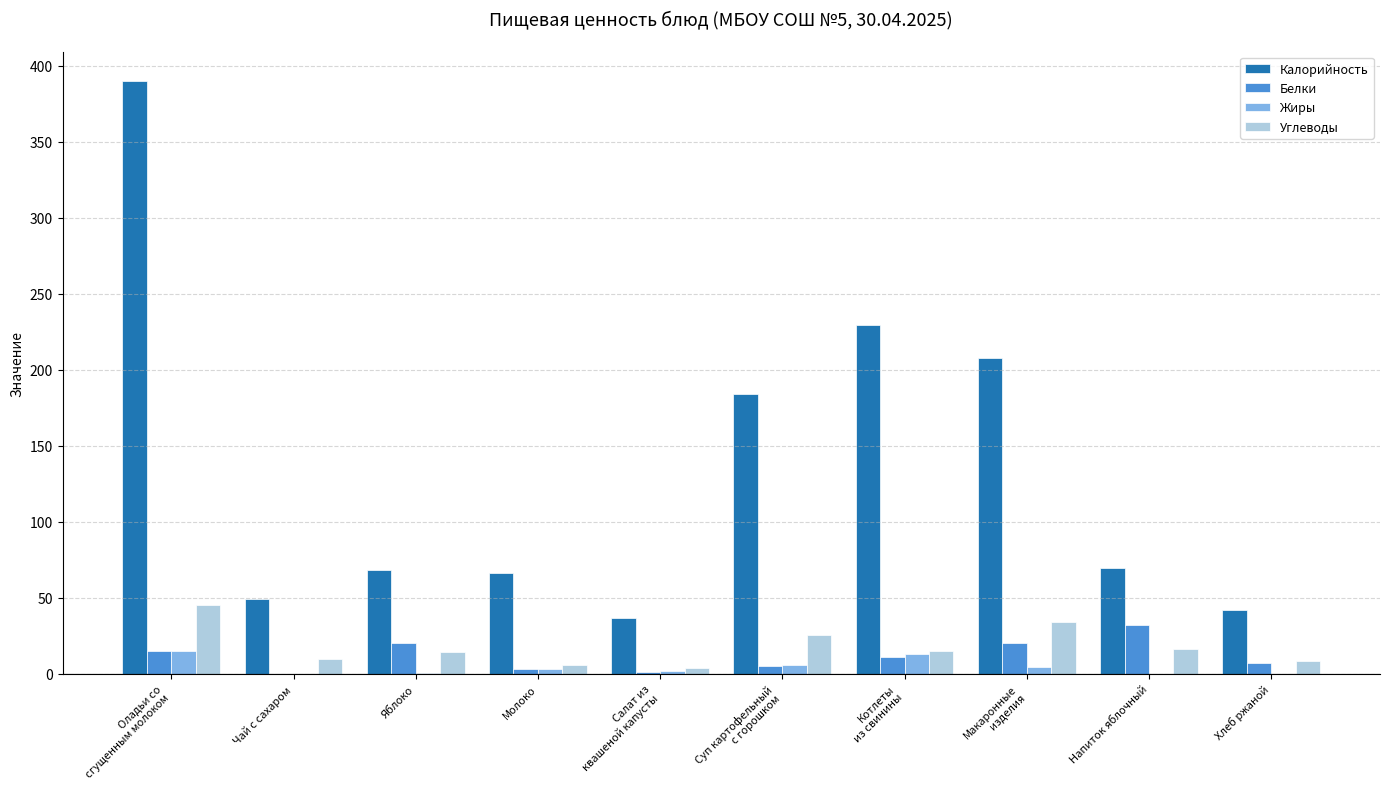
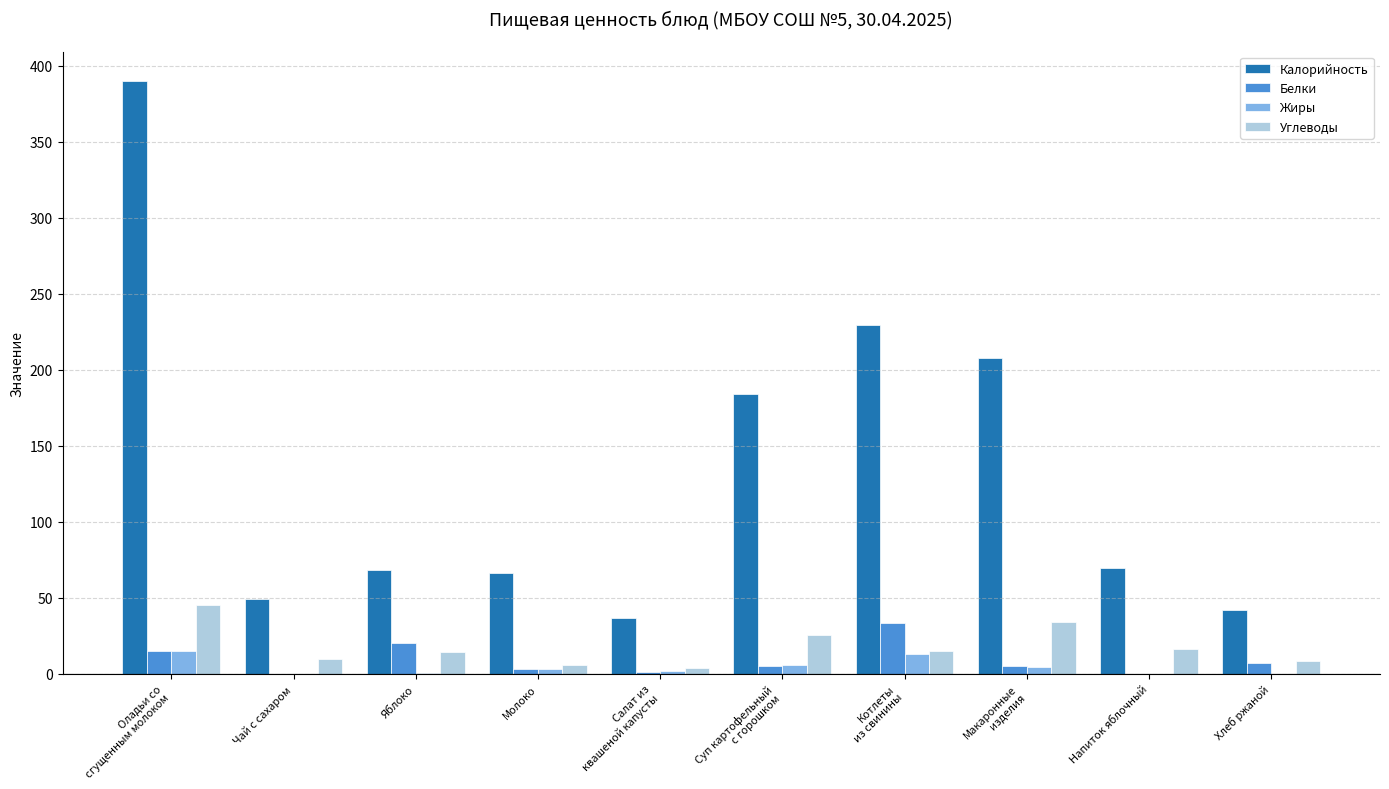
  {
    "Калорийность": {
      "Оладьи со сгущенным молоком": 390,
      "Чай с сахаром": 49,
      "Яблоко": 68,
      "Молоко": 66,
      "Салат из квашеной капусты": 37,
      "Суп картофельный с горошком": 184,
      "Котлеты из свинины": 230,
      "Макаронные изделия": 208,
      "Напиток яблочный": 70,
      "Хлеб ржаной": 42
    },
    "Белки": {
      "Оладьи со сгущенным молоком": 15,
      "Чай с сахаром": 0,
      "Яблоко": 20,
      "Молоко": 3,
      "Суп картофельный с горошком": 6,
-     "Котлеты из свинины": 11,
-     "Макаронные изделия": 20,
-     "Напиток яблочный": 33,
+     "Котлеты из свинины": 34,
+     "Макаронные изделия": 5,
+     "Напиток яблочный": 0,
      "Хлеб ржаной": 7
    }
  }
